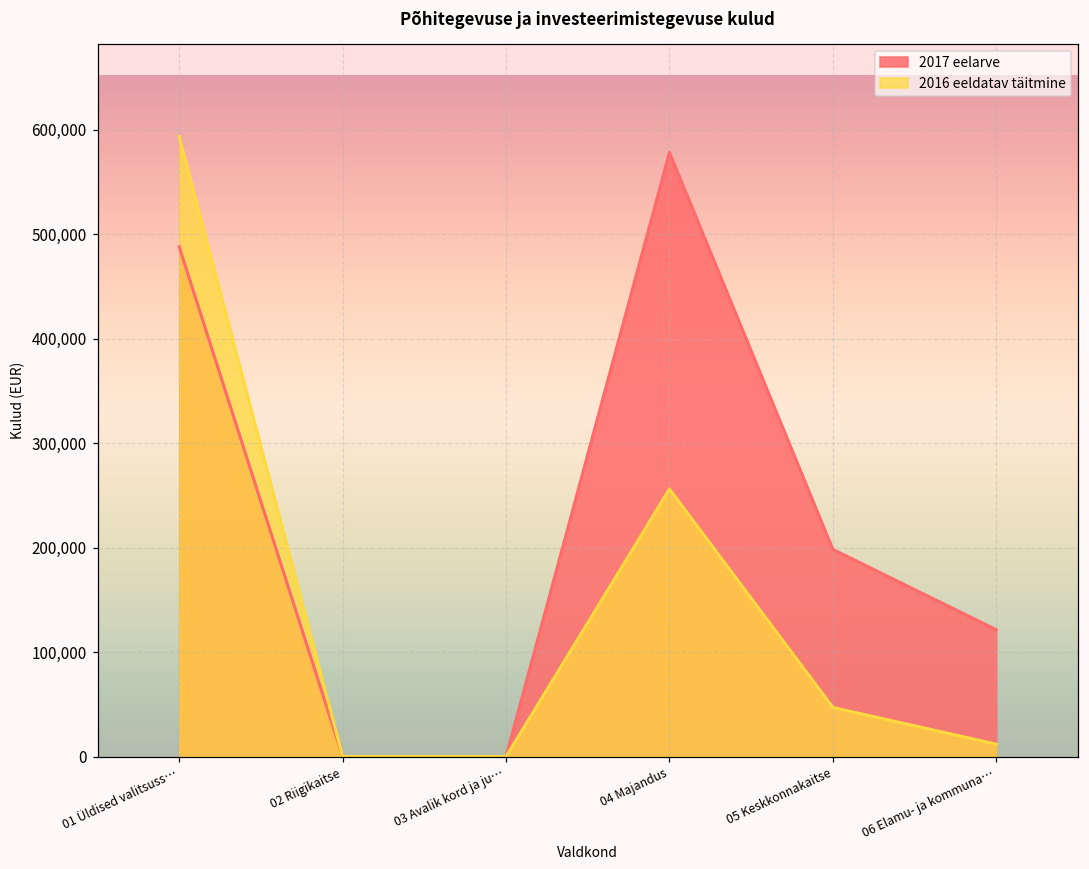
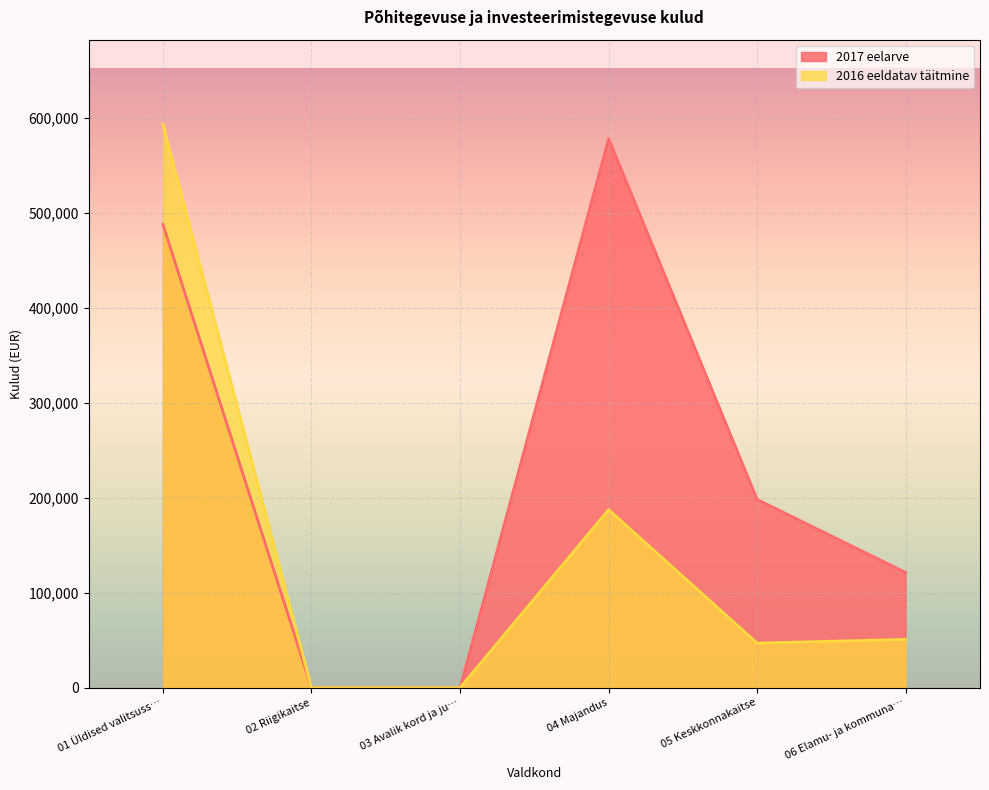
  {
    "2017 eelarve": {
      "01 Üldised valitsuss…": "490,000",
      "04 Majandus": "580,000",
      "05 Keskkonnakaitse": "200,000",
      "06 Elamu- ja kommuna…": "120,000"
    },
    "2016 eeldatav täitmine": {
      "01 Üldised valitsuss…": "590,000",
-     "04 Majandus": "260,000",
+     "04 Majandus": "190,000",
      "05 Keskkonnakaitse": "50,000",
-     "06 Elamu- ja kommuna…": "10,000"
+     "06 Elamu- ja kommuna…": "50,000"
    }
  }
